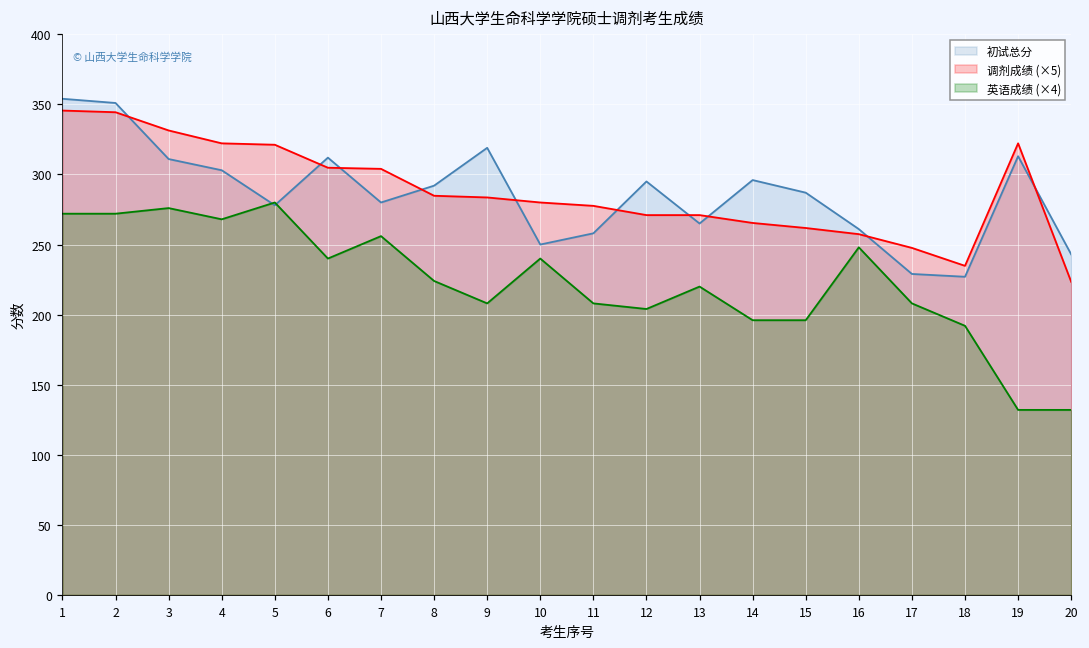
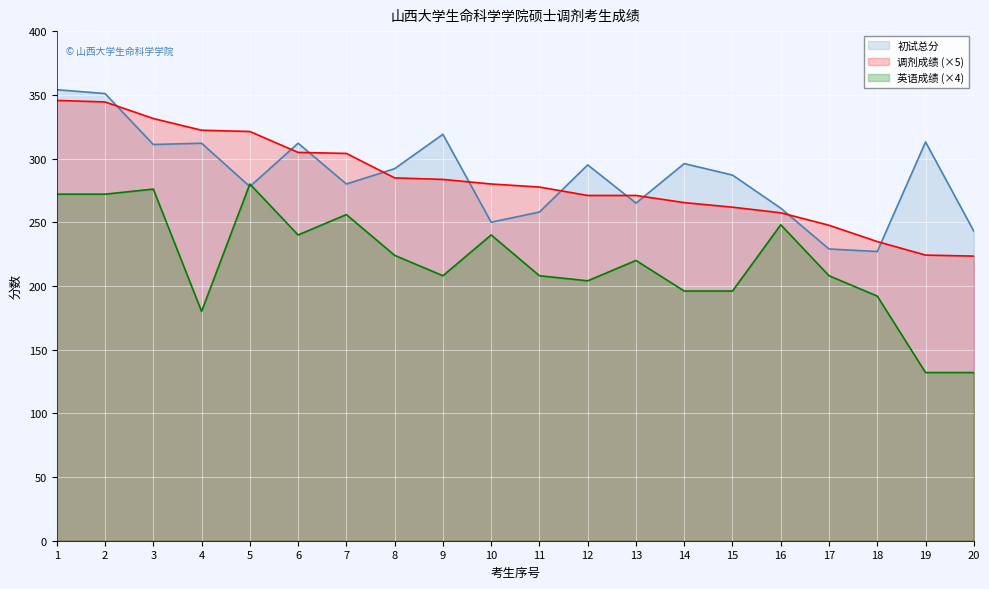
  {
    "初试总分": {
      "1": 354,
      "2": 351,
      "3": 311,
-     "4": 303,
+     "4": 312,
      "6": 312,
      "7": 280,
      "8": 292,
      "9": 319,
      "10": 250,
      "11": 258,
      "12": 295,
      "13": 265,
      "14": 296,
      "15": 287,
      "16": 261,
      "17": 229,
      "18": 227,
      "19": 313,
      "20": 243
    },
    "调剂成绩 (×5)": {
      "1": 346,
      "2": 344,
      "3": 331,
      "4": 322,
      "5": 321,
      "6": 305,
      "7": 304,
      "8": 285,
      "9": 284,
      "10": 280,
      "11": 278,
      "12": 271,
      "13": 271,
      "14": 265,
      "15": 262,
      "16": 257,
      "17": 248,
      "18": 235,
-     "19": 322,
+     "19": 224,
      "20": 223
    },
    "英语成绩 (×4)": {
      "1": 272,
      "2": 272,
      "3": 276,
-     "4": 268,
+     "4": 180,
      "6": 240,
      "7": 256,
      "8": 224,
      "9": 208,
      "10": 240,
      "11": 208,
      "12": 204,
      "13": 220,
      "14": 196,
      "15": 196,
      "16": 248,
      "17": 208,
      "18": 192,
      "19": 132,
      "20": 132
    }
  }
